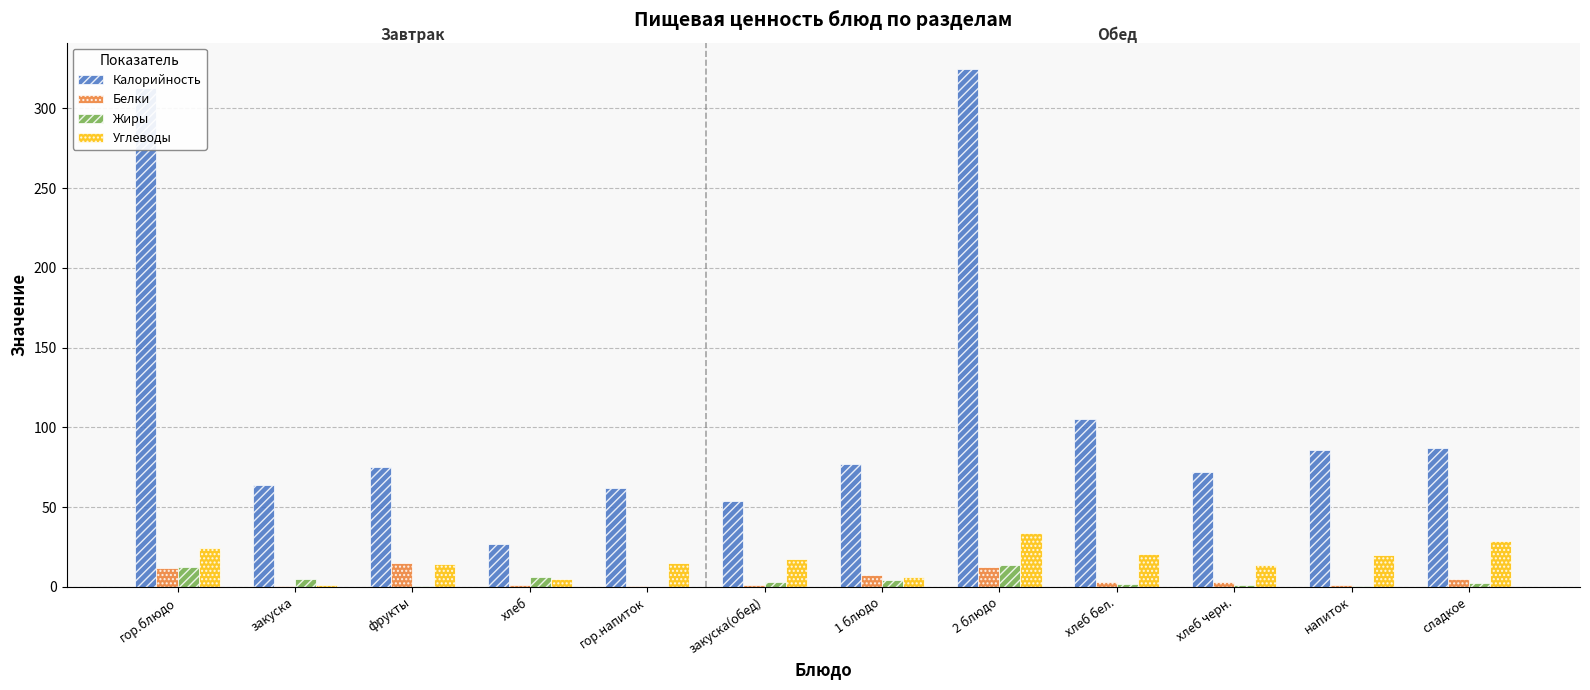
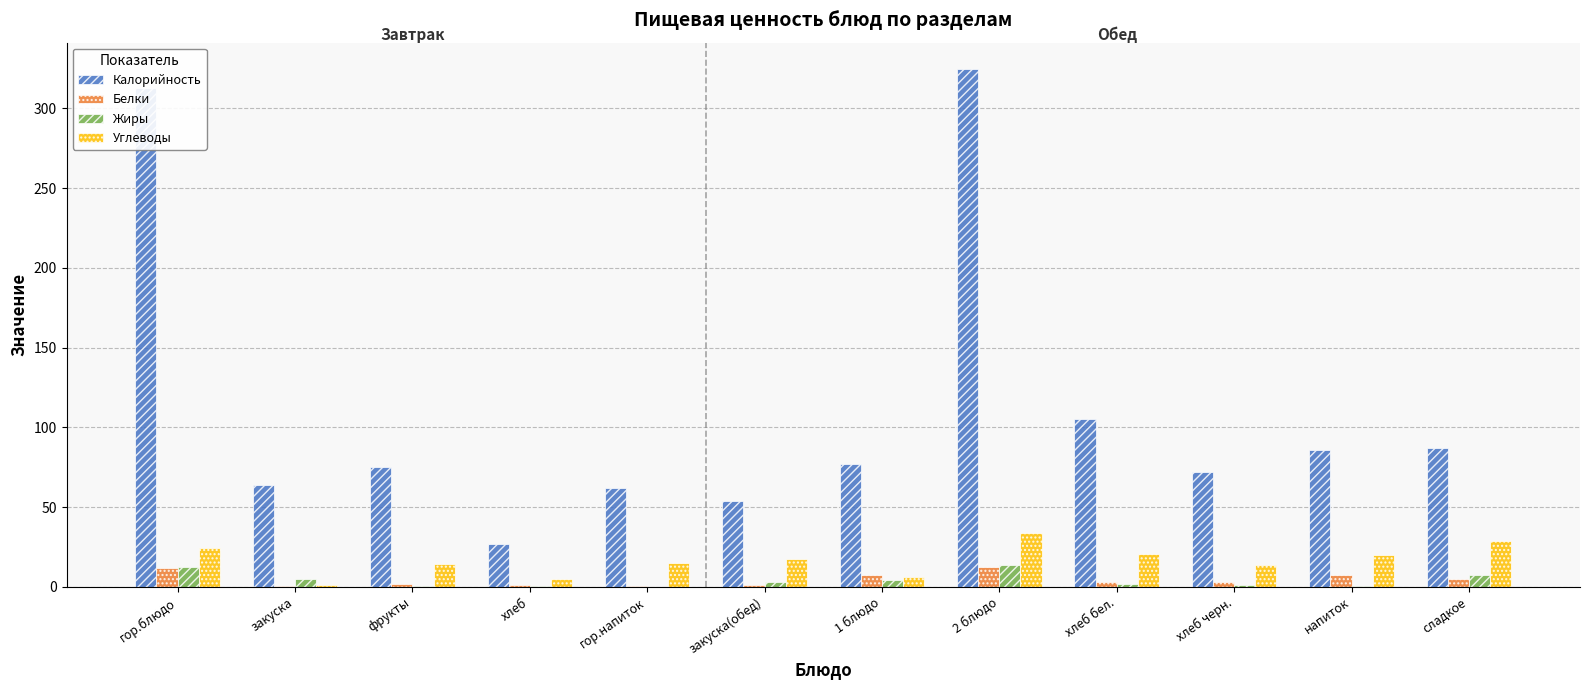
  {
    "Калорийность": {
      "закуска": 64,
      "фрукты": 75,
      "хлеб": 27,
      "гор.напиток": 62,
      "закуска(обед)": 54,
      "1 блюдо": 77,
      "2 блюдо": 325,
      "хлеб бел.": 105,
      "хлеб черн.": 72,
      "напиток": 86,
      "сладкое": 87
    },
    "Белки": {
      "гор.блюдо": 12,
-     "фрукты": 15,
+     "фрукты": 2,
      "1 блюдо": 8,
      "2 блюдо": 12,
      "хлеб бел.": 3,
      "хлеб черн.": 3,
-     "напиток": 1,
+     "напиток": 7,
      "сладкое": 5
    },
    "Жиры": {
      "гор.блюдо": 12,
      "закуска": 5,
-     "хлеб": 6,
+     "хлеб": 1,
      "закуска(обед)": 3,
      "1 блюдо": 5,
      "2 блюдо": 14,
      "хлеб бел.": 2,
-     "сладкое": 3
+     "сладкое": 8
    },
    "Углеводы": {
      "гор.блюдо": 25,
      "фрукты": 14,
      "хлеб": 5,
      "гор.напиток": 15,
      "закуска(обед)": 18,
      "1 блюдо": 6,
      "2 блюдо": 34,
      "хлеб бел.": 21,
      "хлеб черн.": 13,
      "напиток": 20,
      "сладкое": 29
    }
  }
